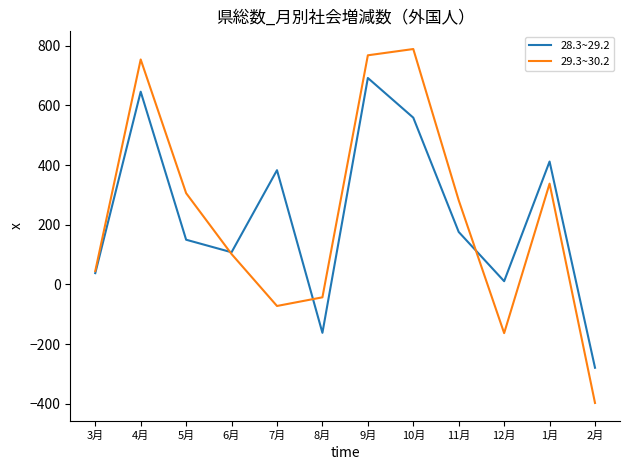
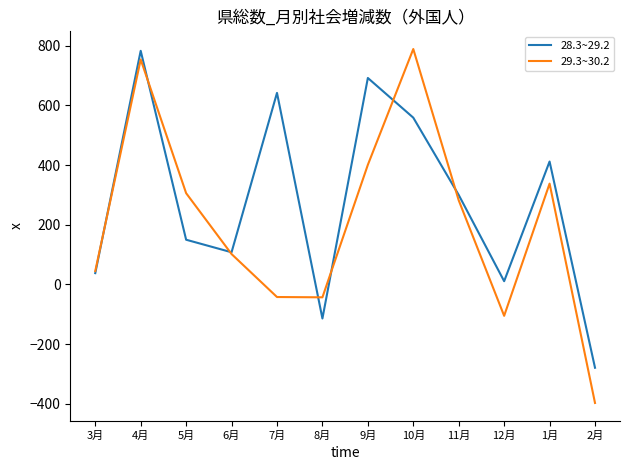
  {
    "28.3~29.2": {
-     "4月": 650,
+     "4月": 780,
      "5月": 150,
-     "7月": 380,
-     "8月": -160,
+     "7月": 640,
+     "8月": -110,
      "9月": 690,
      "10月": 560,
-     "11月": 180,
+     "11月": 300,
      "12月": 10,
      "1月": 410,
      "2月": -280
    },
    "29.3~30.2": {
      "4月": 750,
      "5月": 310,
-     "7月": -70,
+     "7月": -40,
      "8月": -40,
-     "9月": 770,
+     "9月": 400,
      "10月": 790,
      "11月": 280,
-     "12月": -160,
+     "12月": -110,
      "1月": 340,
      "2月": -400
    }
  }
